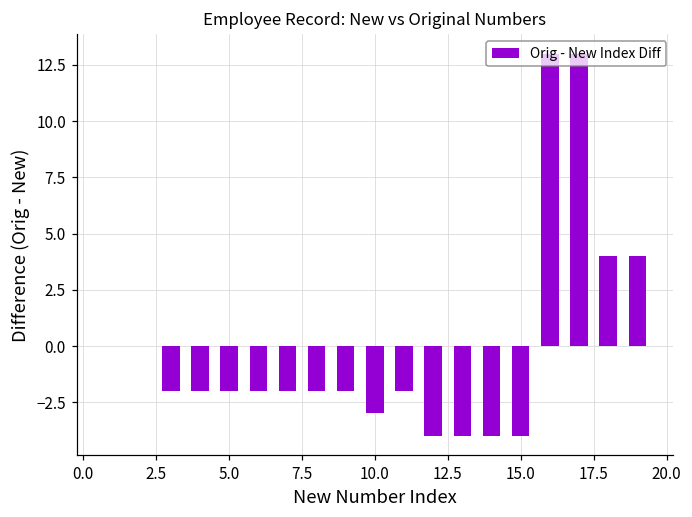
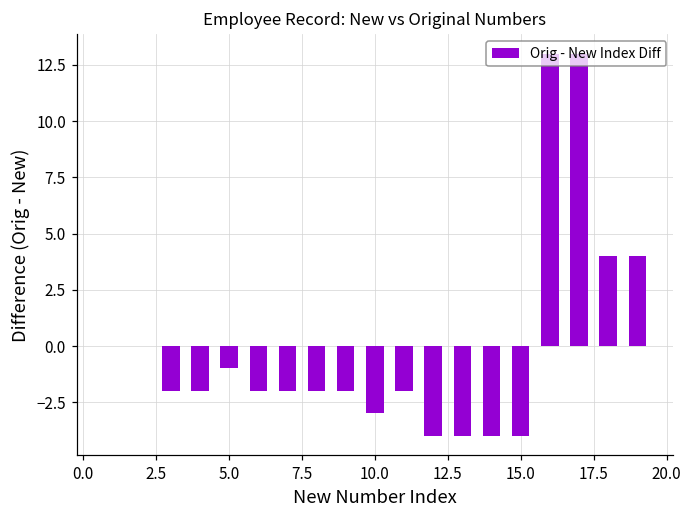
  {
-   "5.0": -2,
+   "5.0": -1,
    "10.0": -3,
    "15.0": -4
  }
